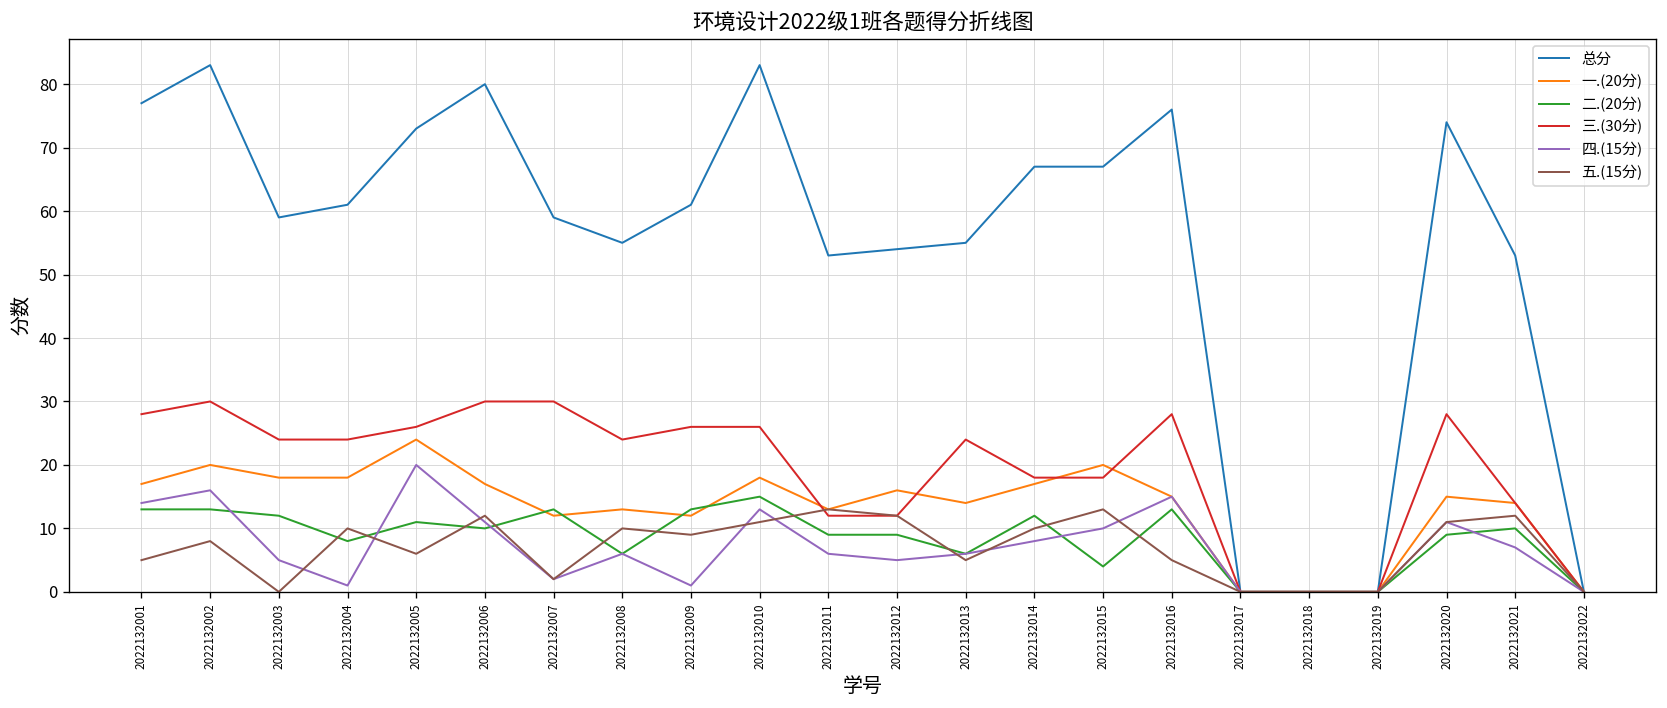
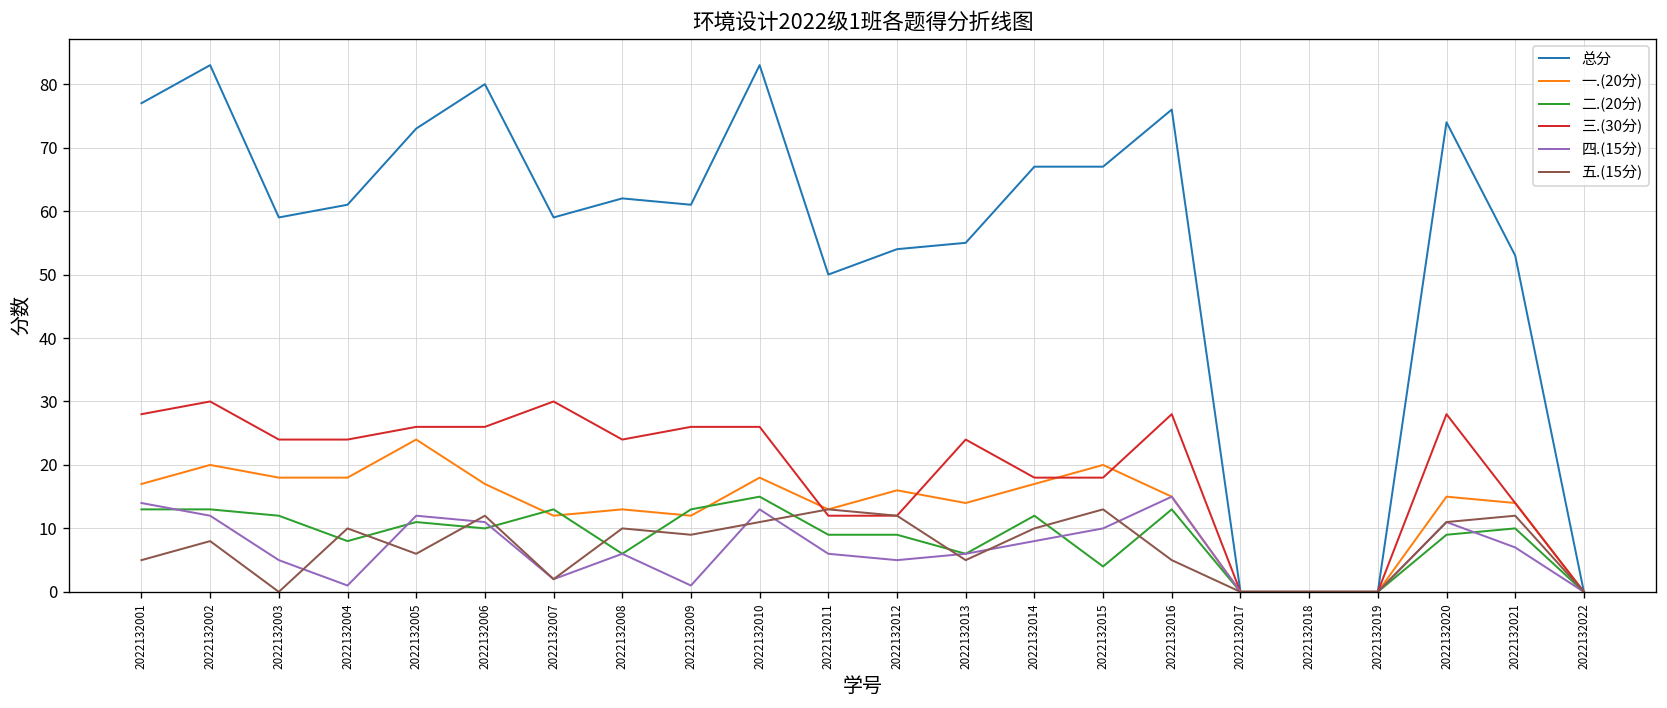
  {
    "总分": {
      "2022132001": 77,
      "2022132002": 83,
      "2022132003": 59,
      "2022132004": 61,
      "2022132005": 73,
      "2022132006": 80,
      "2022132007": 59,
-     "2022132008": 55,
+     "2022132008": 62,
      "2022132009": 61,
      "2022132010": 83,
-     "2022132011": 53,
+     "2022132011": 50,
      "2022132012": 54,
      "2022132013": 55,
      "2022132014": 67,
      "2022132015": 67,
      "2022132016": 76,
      "2022132020": 74,
      "2022132021": 53
    },
    "一.(20分)": {
      "2022132001": 17,
      "2022132002": 20,
      "2022132003": 18,
      "2022132004": 18,
      "2022132005": 24,
      "2022132006": 17,
      "2022132007": 12,
      "2022132008": 13,
      "2022132009": 12,
      "2022132010": 18,
      "2022132012": 16,
      "2022132013": 14,
      "2022132014": 17,
      "2022132015": 20,
      "2022132020": 15
    },
    "二.(20分)": {
      "2022132001": 13,
      "2022132002": 13,
      "2022132003": 12,
      "2022132004": 8,
      "2022132005": 11,
      "2022132006": 10,
      "2022132007": 13,
      "2022132009": 13,
      "2022132010": 15,
      "2022132011": 9,
      "2022132012": 9,
      "2022132014": 12,
      "2022132015": 4,
      "2022132016": 13,
      "2022132020": 9,
      "2022132021": 10
    },
    "三.(30分)": {
      "2022132001": 28,
      "2022132002": 30,
      "2022132003": 24,
      "2022132004": 24,
      "2022132005": 26,
-     "2022132006": 30,
+     "2022132006": 26,
      "2022132007": 30,
      "2022132008": 24,
      "2022132009": 26,
      "2022132010": 26,
      "2022132011": 12,
      "2022132013": 24,
      "2022132014": 18,
      "2022132015": 18,
      "2022132016": 28,
      "2022132020": 28
    },
    "四.(15分)": {
      "2022132001": 14,
-     "2022132002": 16,
+     "2022132002": 12,
      "2022132003": 5,
      "2022132004": 1,
-     "2022132005": 20,
+     "2022132005": 12,
      "2022132006": 11,
      "2022132009": 1,
      "2022132010": 13,
      "2022132011": 6,
      "2022132012": 5,
      "2022132014": 8,
      "2022132015": 10,
      "2022132021": 7
    },
    "五.(15分)": {
      "2022132001": 5,
      "2022132002": 8,
      "2022132003": 0,
      "2022132004": 10,
      "2022132005": 6,
      "2022132006": 12,
      "2022132008": 10,
      "2022132009": 9,
      "2022132010": 11,
      "2022132013": 5,
      "2022132014": 10,
      "2022132015": 13,
      "2022132016": 5,
      "2022132021": 12
    }
  }
